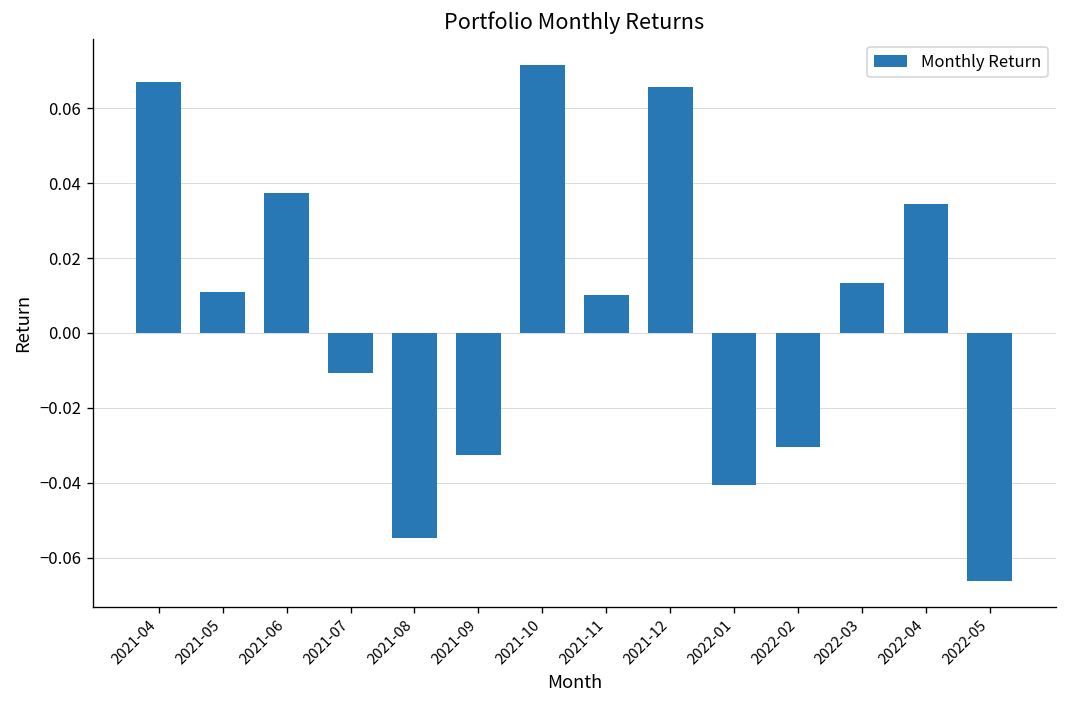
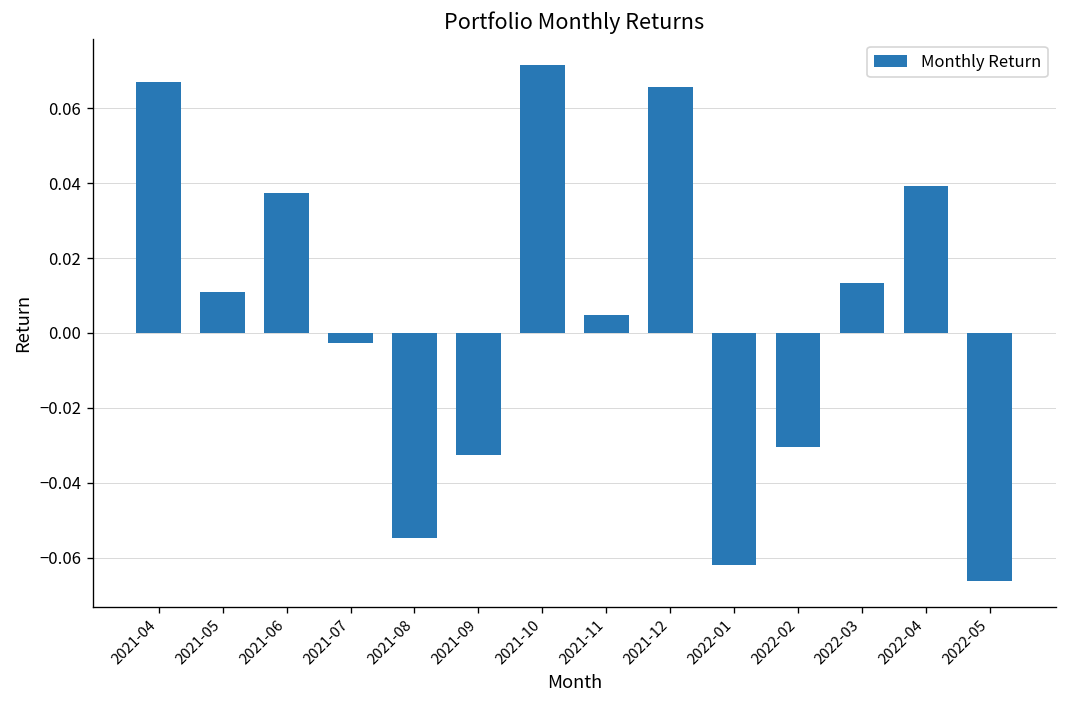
  {
    "2021-04": 0.067,
    "2021-05": 0.011,
    "2021-06": 0.037,
-   "2021-07": -0.011,
+   "2021-07": -0.003,
    "2021-08": -0.055,
    "2021-09": -0.033,
    "2021-10": 0.072,
-   "2021-11": 0.010,
+   "2021-11": 0.005,
    "2021-12": 0.066,
-   "2022-01": -0.041,
+   "2022-01": -0.062,
    "2022-02": -0.030,
    "2022-03": 0.013,
-   "2022-04": 0.034,
+   "2022-04": 0.039,
    "2022-05": -0.066
  }
